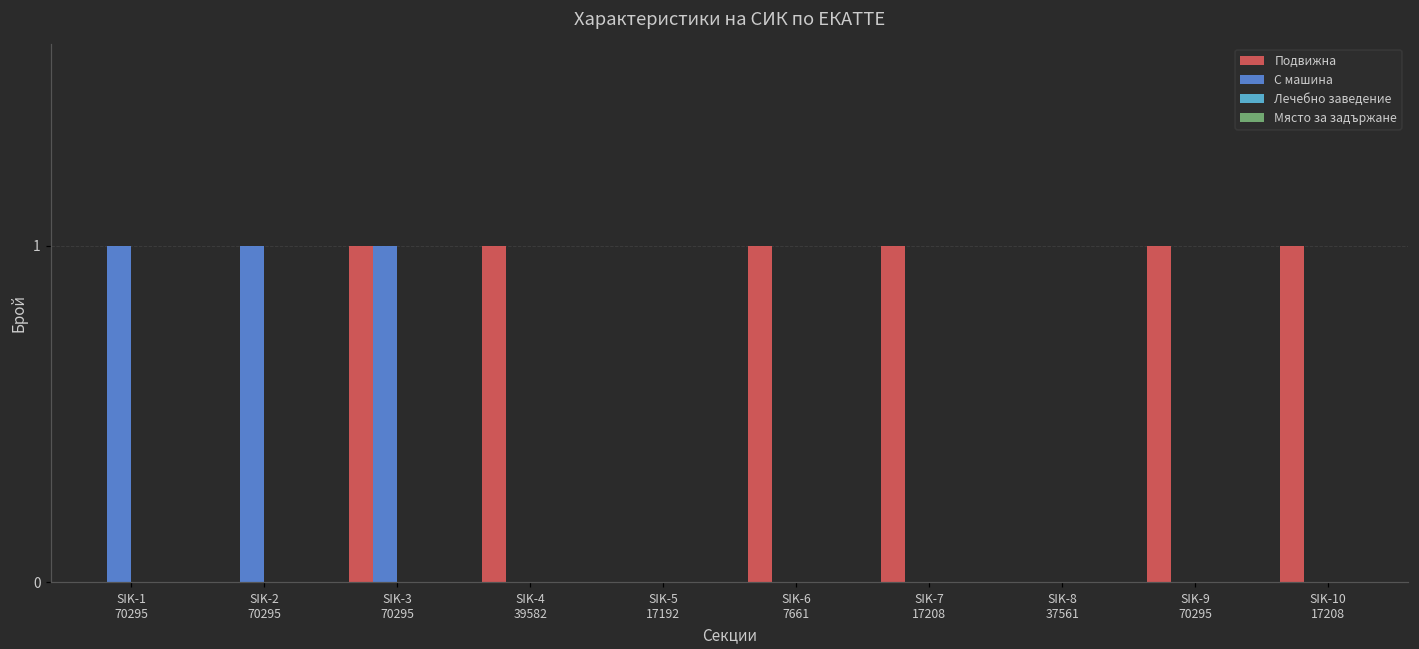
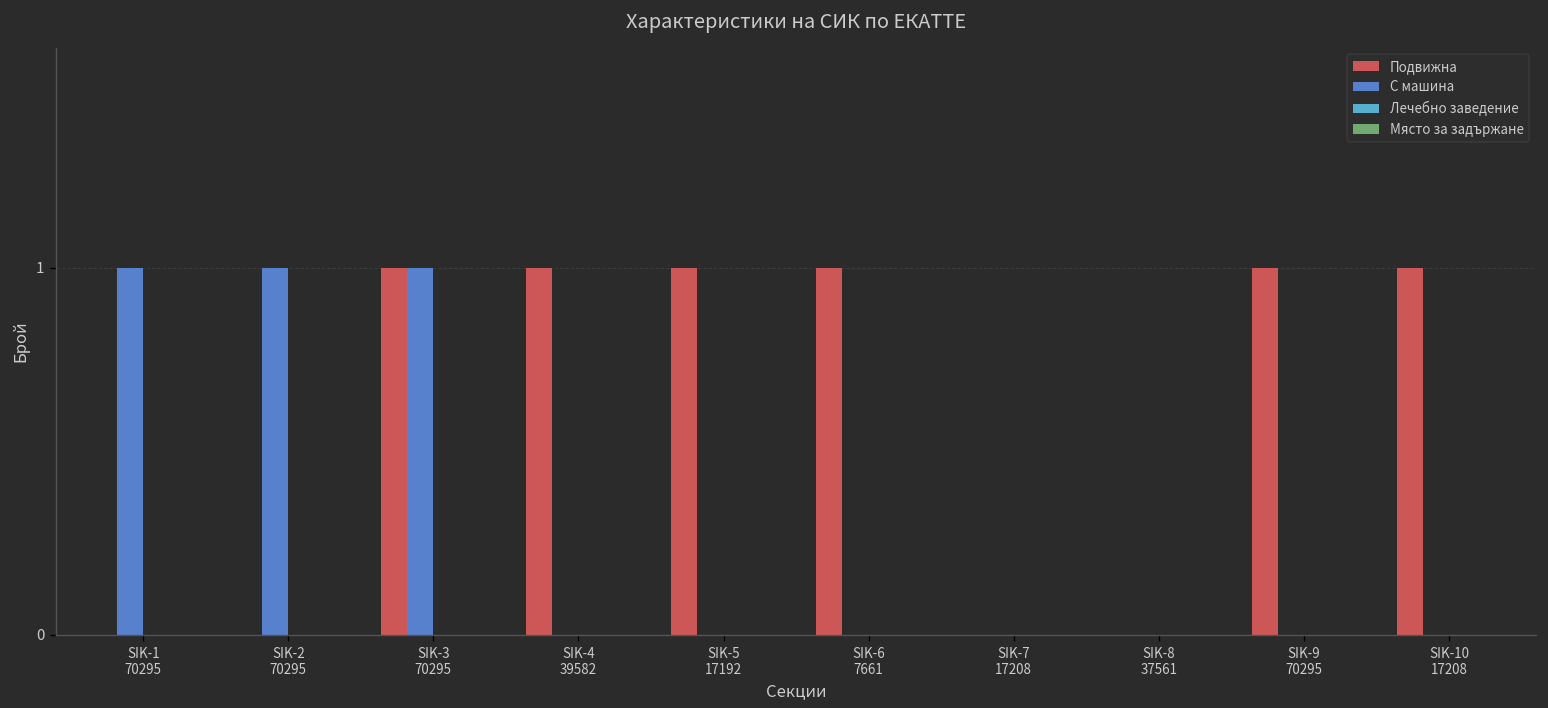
  {
    "Подвижна": {
      "SIK-1 70295": 0,
      "SIK-2 70295": 0,
      "SIK-3 70295": 1,
      "SIK-4 39582": 1,
-     "SIK-5 17192": 0,
+     "SIK-5 17192": 1,
      "SIK-6 7661": 1,
-     "SIK-7 17208": 1,
+     "SIK-7 17208": 0,
      "SIK-8 37561": 0,
      "SIK-9 70295": 1,
      "SIK-10 17208": 1
    },
    "Място за задържане": {
      "SIK-1 70295": 0,
      "SIK-2 70295": 0,
      "SIK-3 70295": 0,
      "SIK-4 39582": 0,
      "SIK-5 17192": 0,
      "SIK-6 7661": 0,
      "SIK-7 17208": 0,
      "SIK-8 37561": 0,
      "SIK-9 70295": 0,
      "SIK-10 17208": 0
    }
  }
